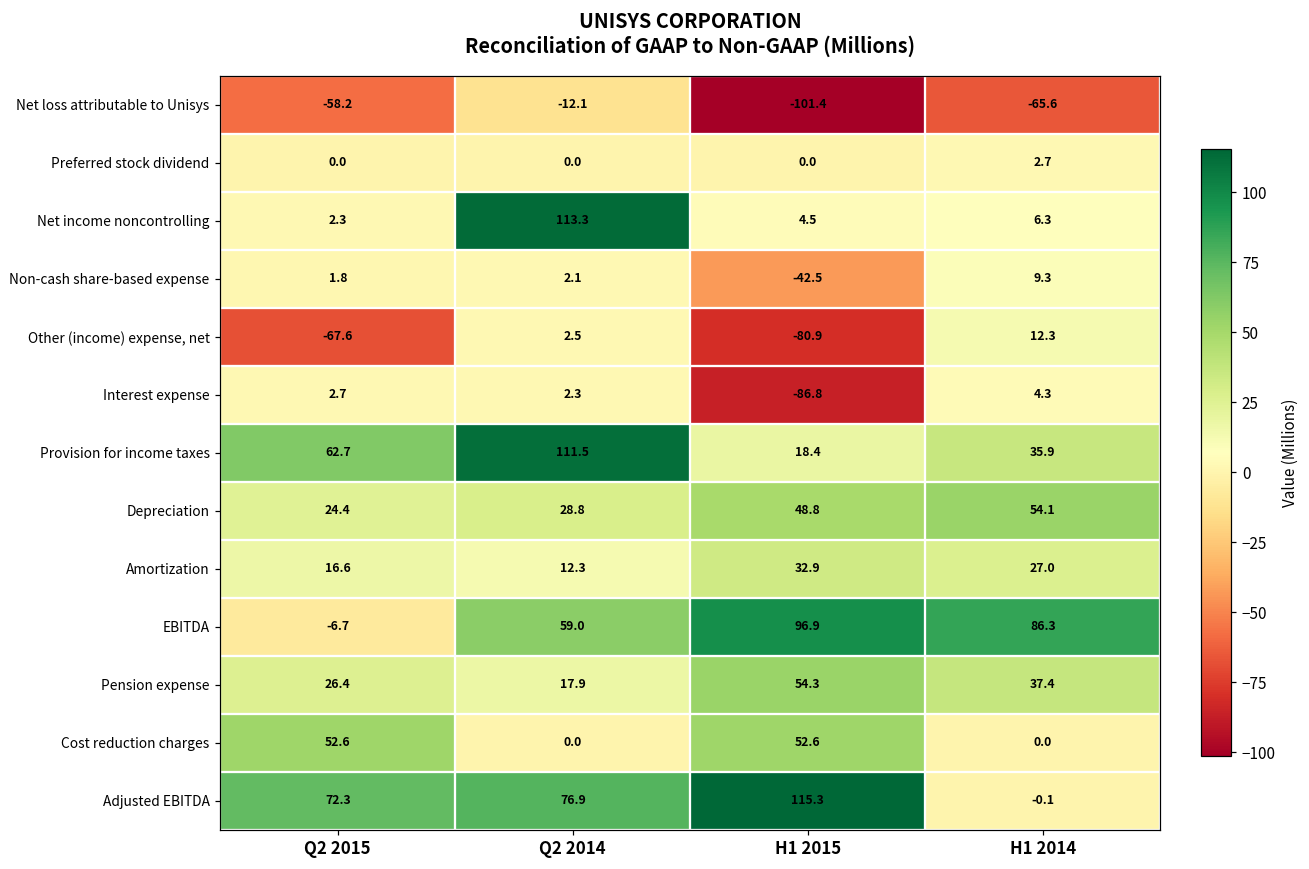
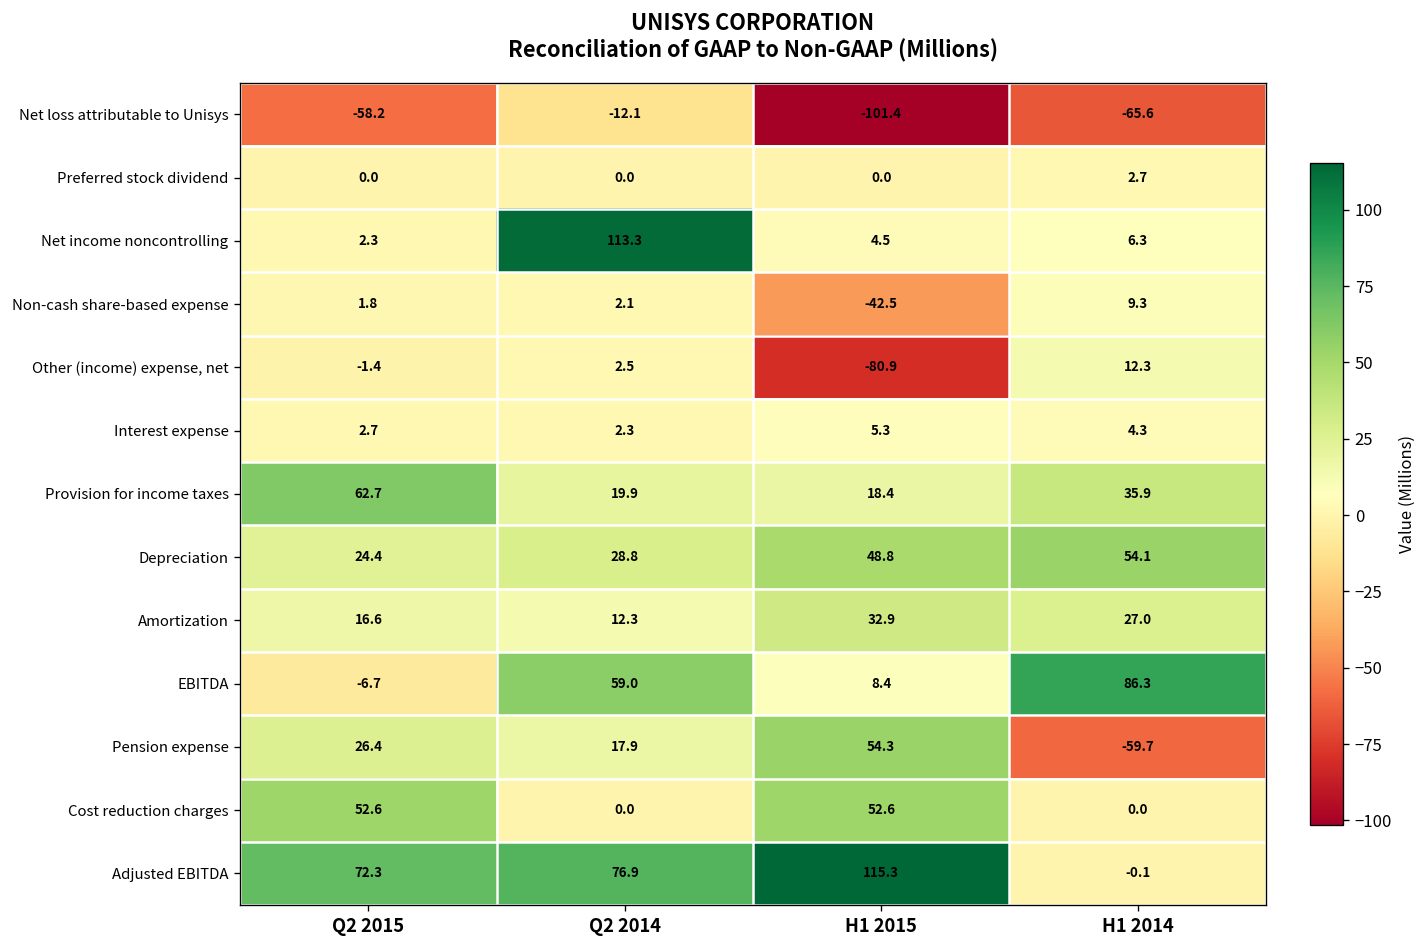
  {
    "Net loss attributable to Unisys": {
      "Q2 2015": -58.2,
      "Q2 2014": -12.1,
      "H1 2015": -101.4,
      "H1 2014": -65.6
    },
    "Preferred stock dividend": {
      "Q2 2015": 0.0,
      "Q2 2014": 0.0,
      "H1 2015": 0.0,
      "H1 2014": 2.7
    },
    "Net income noncontrolling": {
      "Q2 2015": 2.3,
      "Q2 2014": 113.3,
      "H1 2015": 4.5,
      "H1 2014": 6.3
    },
    "Non-cash share-based expense": {
      "Q2 2015": 1.8,
      "Q2 2014": 2.1,
      "H1 2015": -42.5,
      "H1 2014": 9.3
    },
    "Other (income) expense, net": {
-     "Q2 2015": -67.6,
+     "Q2 2015": -1.4,
      "Q2 2014": 2.5,
      "H1 2015": -80.9,
      "H1 2014": 12.3
    },
    "Interest expense": {
      "Q2 2015": 2.7,
      "Q2 2014": 2.3,
-     "H1 2015": -86.8,
+     "H1 2015": 5.3,
      "H1 2014": 4.3
    },
    "Provision for income taxes": {
      "Q2 2015": 62.7,
-     "Q2 2014": 111.5,
+     "Q2 2014": 19.9,
      "H1 2015": 18.4,
      "H1 2014": 35.9
    },
    "Depreciation": {
      "Q2 2015": 24.4,
      "Q2 2014": 28.8,
      "H1 2015": 48.8,
      "H1 2014": 54.1
    },
    "Amortization": {
      "Q2 2015": 16.6,
      "Q2 2014": 12.3,
      "H1 2015": 32.9,
      "H1 2014": 27.0
    },
    "EBITDA": {
      "Q2 2015": -6.7,
      "Q2 2014": 59.0,
-     "H1 2015": 96.9,
+     "H1 2015": 8.4,
      "H1 2014": 86.3
    },
    "Pension expense": {
      "Q2 2015": 26.4,
      "Q2 2014": 17.9,
      "H1 2015": 54.3,
-     "H1 2014": 37.4
+     "H1 2014": -59.7
    },
    "Cost reduction charges": {
      "Q2 2015": 52.6,
      "Q2 2014": 0.0,
      "H1 2015": 52.6,
      "H1 2014": 0.0
    },
    "Adjusted EBITDA": {
      "Q2 2015": 72.3,
      "Q2 2014": 76.9,
      "H1 2015": 115.3,
      "H1 2014": -0.1
    }
  }
